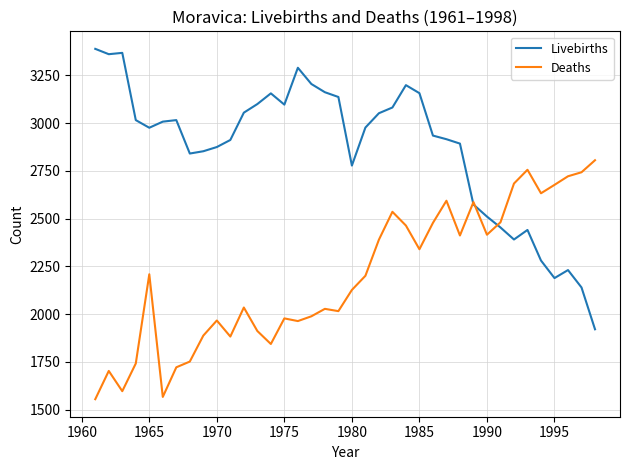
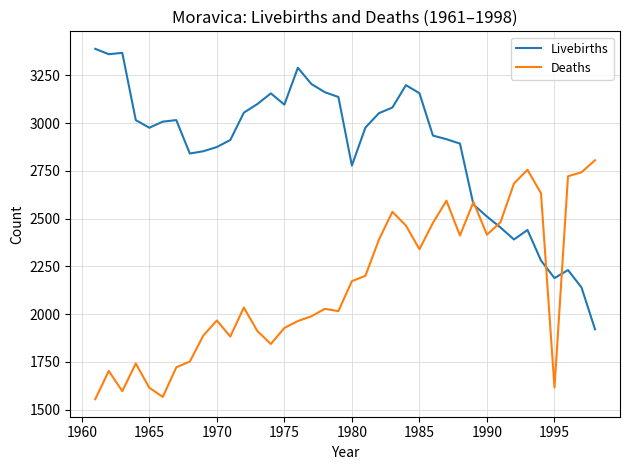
  {
    "Livebirths": {
      "1965": 2980,
      "1970": 2880,
      "1975": 3100,
      "1980": 2780,
      "1985": 3160,
      "1990": 2510,
      "1995": 2190
    },
    "Deaths": {
-     "1965": 2210,
+     "1965": 1620,
      "1970": 1970,
-     "1975": 1980,
-     "1980": 2130,
+     "1975": 1930,
+     "1980": 2170,
      "1985": 2340,
      "1990": 2420,
-     "1995": 2680
+     "1995": 1620
    }
  }
